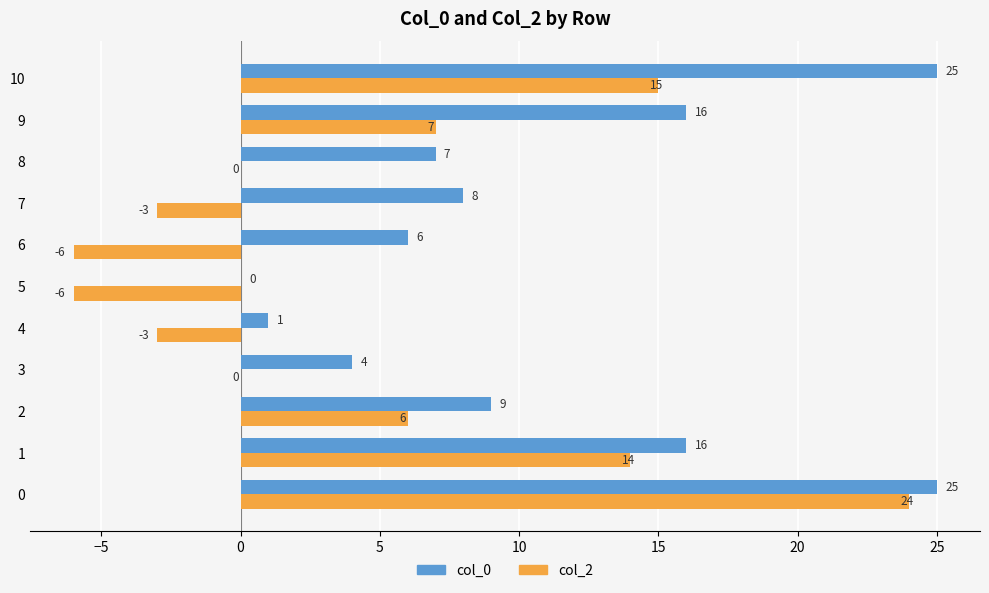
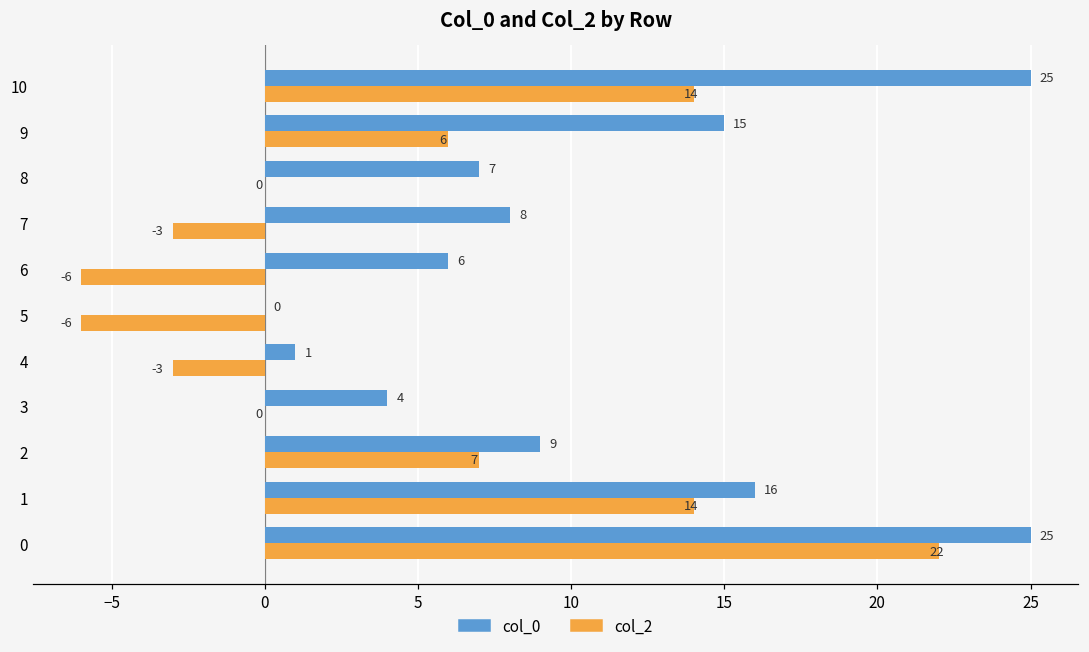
  {
    "col_0": {
      "10": 25,
-     "9": 16,
+     "9": 15,
      "8": 7,
      "7": 8,
      "6": 6,
      "5": 0,
      "4": 1,
      "3": 4,
      "2": 9,
      "1": 16,
      "0": 25
    },
    "col_2": {
-     "10": 15,
-     "9": 7,
+     "10": 14,
+     "9": 6,
      "8": 0,
      "7": -3,
      "6": -6,
      "5": -6,
      "4": -3,
      "3": 0,
-     "2": 6,
+     "2": 7,
      "1": 14,
-     "0": 24
+     "0": 22
    }
  }
